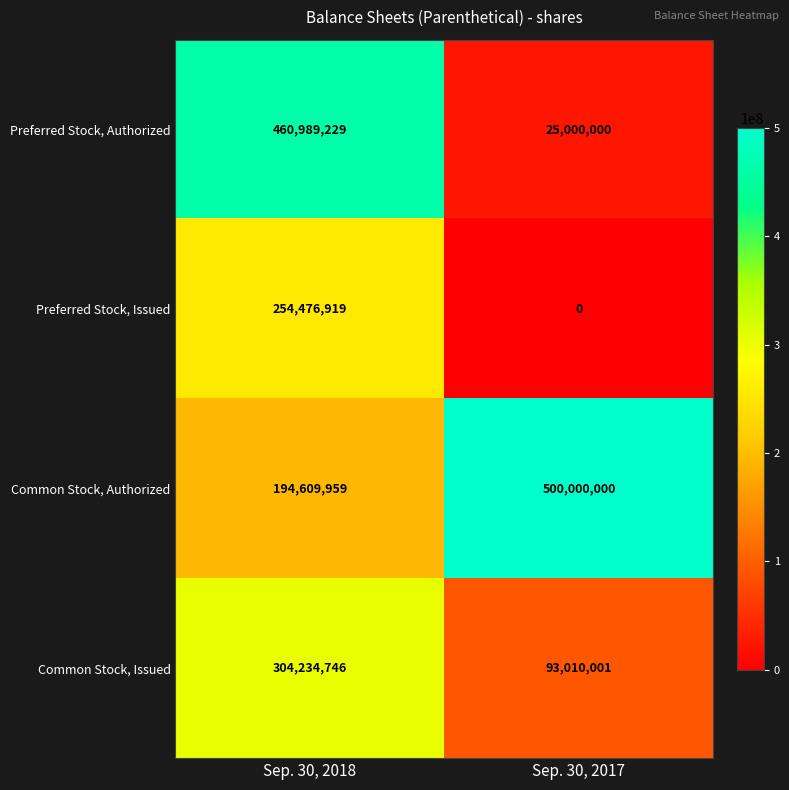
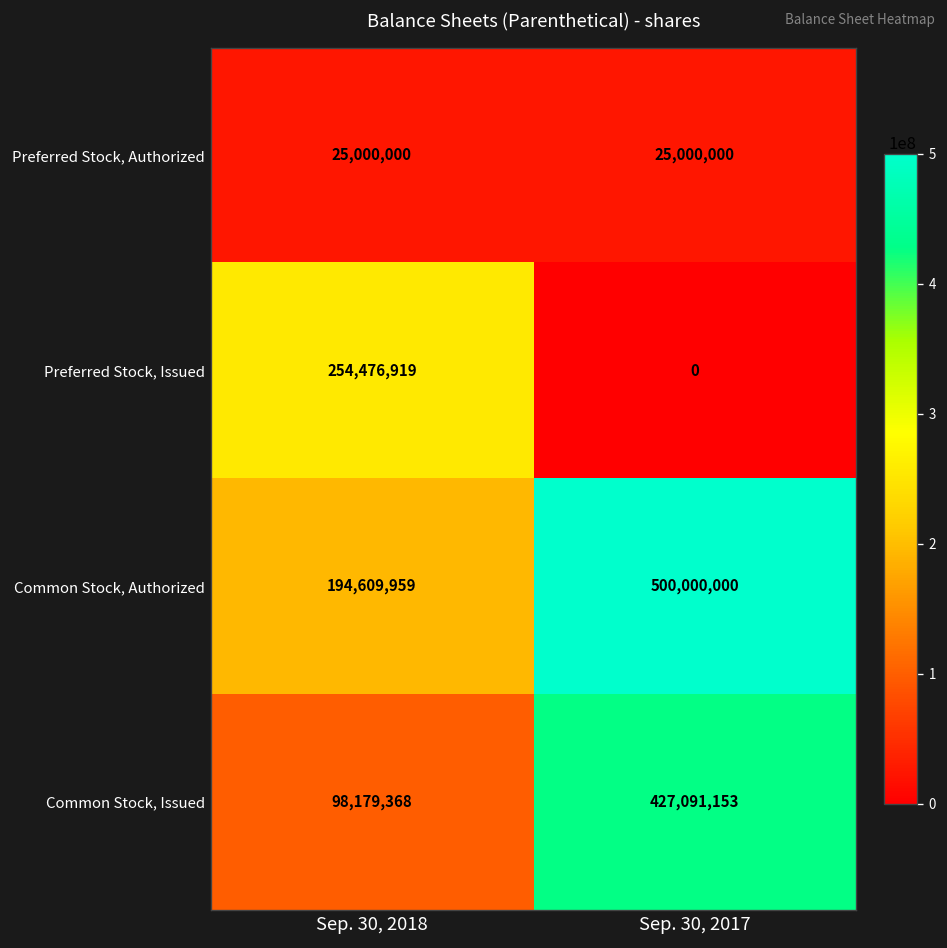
  {
    "Preferred Stock, Authorized": {
-     "Sep. 30, 2018": "460,989,229",
+     "Sep. 30, 2018": "25,000,000",
      "Sep. 30, 2017": "25,000,000"
    },
    "Preferred Stock, Issued": {
      "Sep. 30, 2018": "254,476,919",
      "Sep. 30, 2017": "0"
    },
    "Common Stock, Authorized": {
      "Sep. 30, 2018": "194,609,959",
      "Sep. 30, 2017": "500,000,000"
    },
    "Common Stock, Issued": {
-     "Sep. 30, 2018": "304,234,746",
-     "Sep. 30, 2017": "93,010,001"
+     "Sep. 30, 2018": "98,179,368",
+     "Sep. 30, 2017": "427,091,153"
    }
  }
